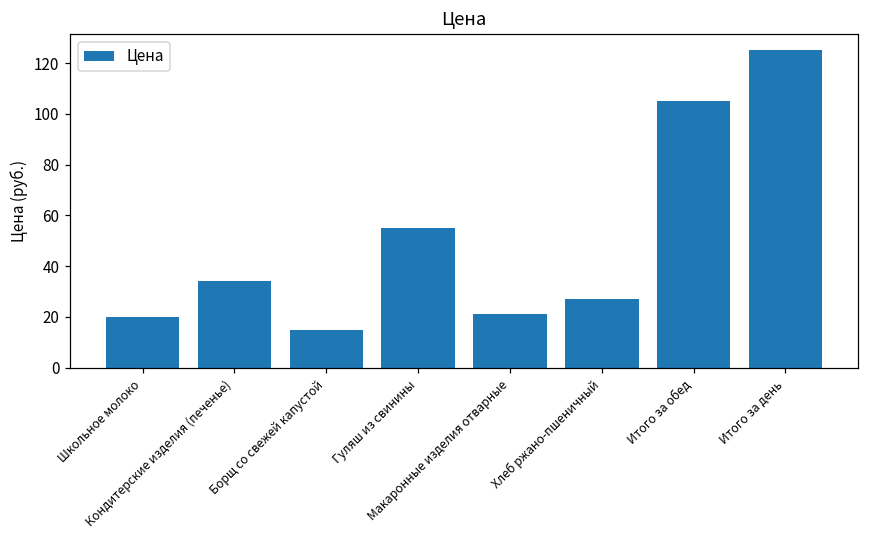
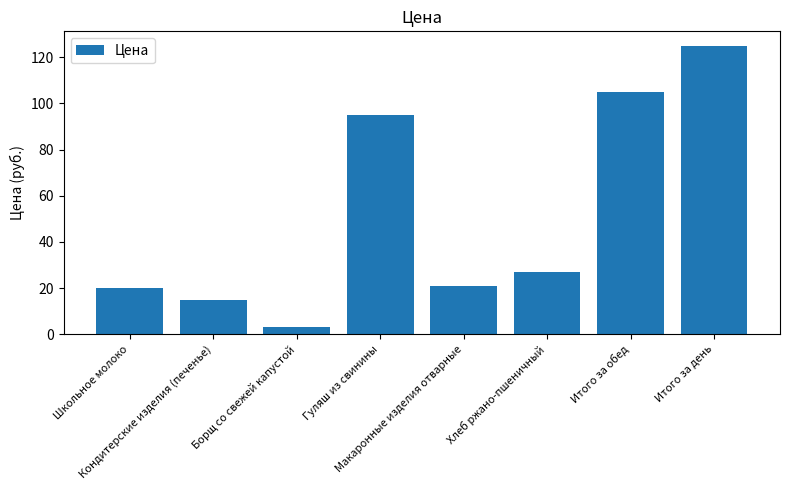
  {
    "Школьное молоко": 20,
-   "Кондитерские изделия (печенье)": 34,
-   "Борщ со свежей капустой": 15,
-   "Гуляш из свинины": 55,
+   "Кондитерские изделия (печенье)": 15,
+   "Борщ со свежей капустой": 3,
+   "Гуляш из свинины": 95,
    "Макаронные изделия отварные": 21,
    "Хлеб ржано-пшеничный": 27,
    "Итого за обед": 105,
    "Итого за день": 125
  }
